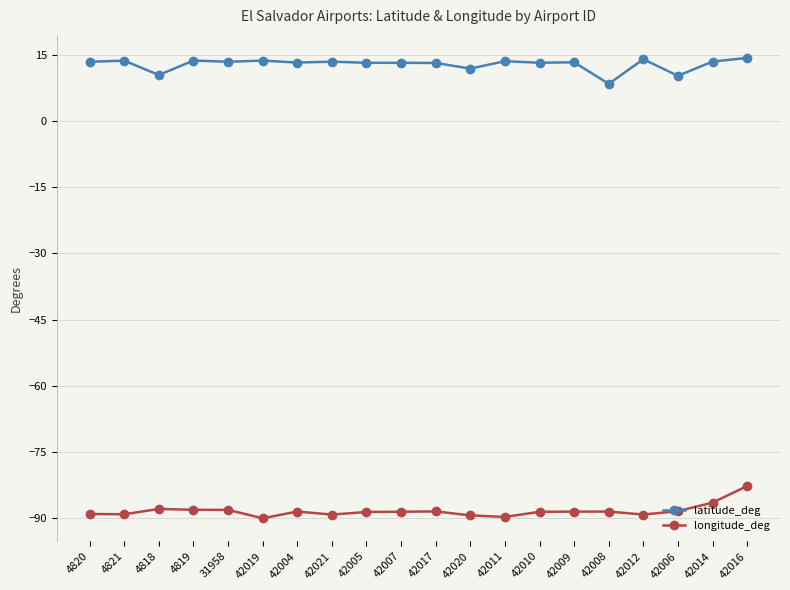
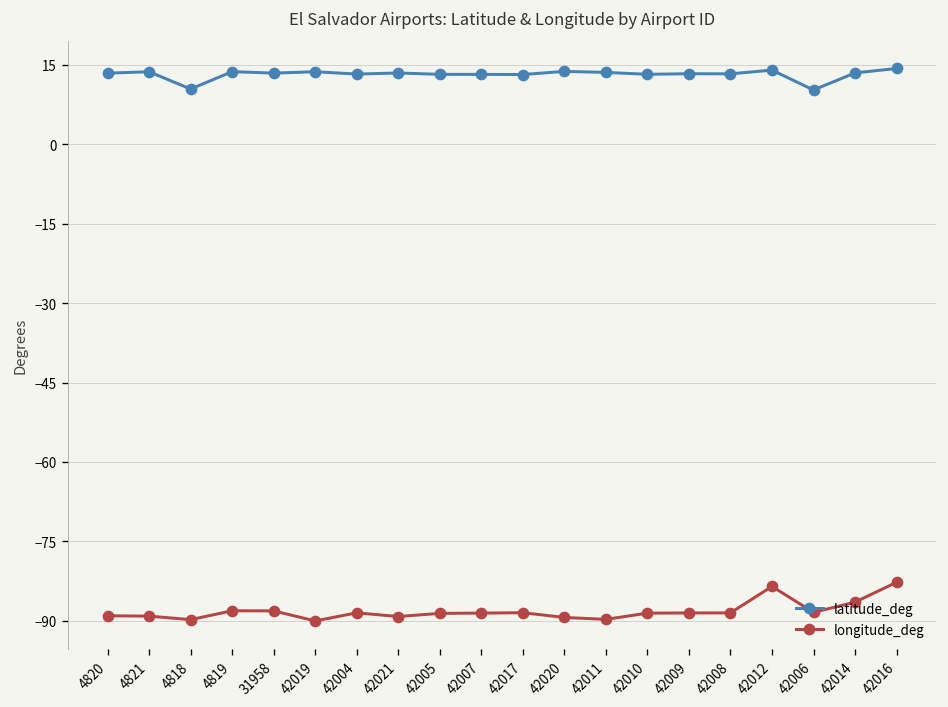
  {
    "latitude_deg": {
      "4820": 13,
      "4821": 14,
      "4818": 10,
      "4819": 14,
      "31958": 13,
      "42019": 14,
      "42004": 13,
      "42021": 13,
      "42005": 13,
      "42007": 13,
      "42017": 13,
-     "42020": 12,
+     "42020": 14,
      "42011": 14,
      "42010": 13,
      "42009": 13,
-     "42008": 8,
+     "42008": 13,
      "42012": 14,
      "42006": 10,
      "42014": 13,
      "42016": 14
    },
    "longitude_deg": {
      "4820": -89,
      "4821": -89,
-     "4818": -88,
+     "4818": -90,
      "4819": -88,
      "31958": -88,
      "42019": -90,
      "42004": -88,
      "42021": -89,
      "42005": -89,
      "42007": -89,
      "42017": -88,
      "42020": -89,
      "42011": -90,
      "42010": -89,
      "42009": -89,
      "42008": -89,
-     "42012": -89,
+     "42012": -84,
      "42006": -88,
      "42014": -86,
      "42016": -83
    }
  }
